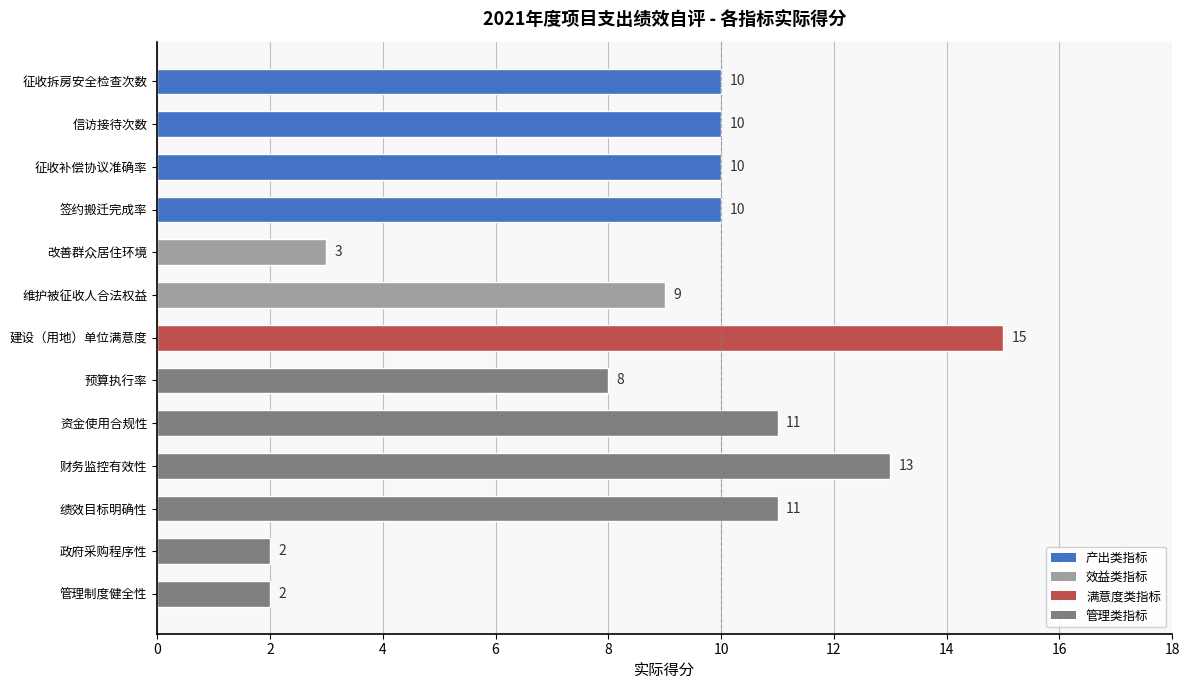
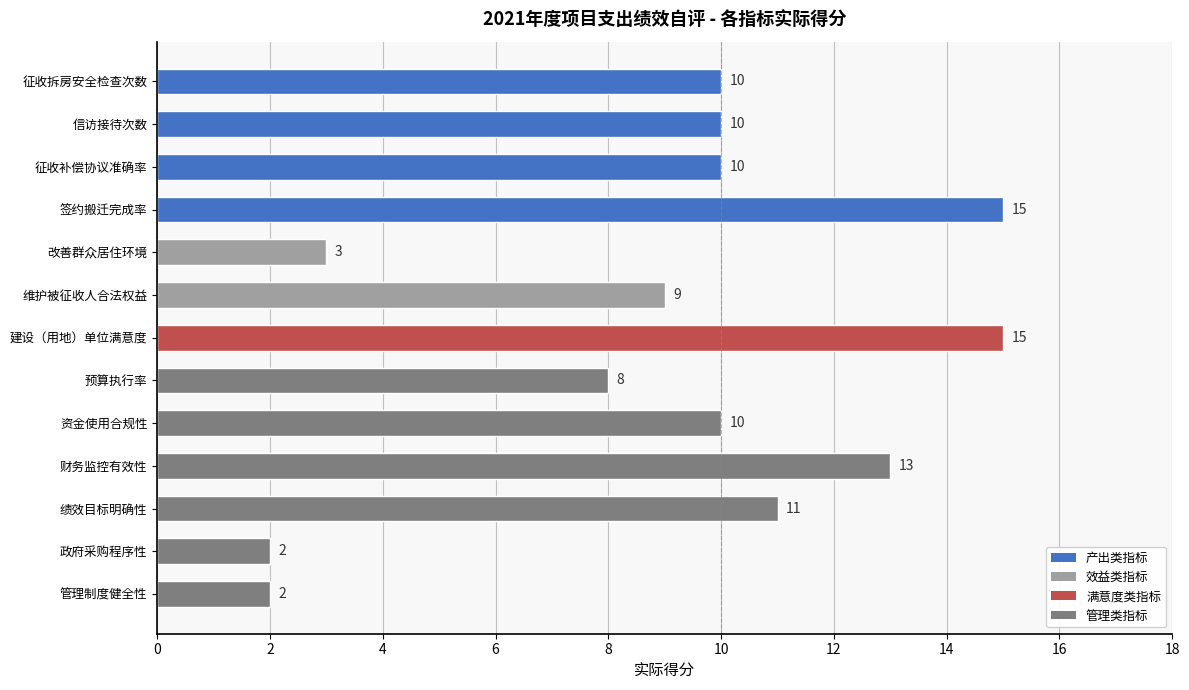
  {
    "征收拆房安全检查次数": 10,
    "信访接待次数": 10,
    "征收补偿协议准确率": 10,
-   "签约搬迁完成率": 10,
+   "签约搬迁完成率": 15,
    "改善群众居住环境": 3,
    "维护被征收人合法权益": 9,
    "建设（用地）单位满意度": 15,
    "预算执行率": 8,
-   "资金使用合规性": 11,
+   "资金使用合规性": 10,
    "财务监控有效性": 13,
    "绩效目标明确性": 11,
    "政府采购程序性": 2,
    "管理制度健全性": 2
  }
